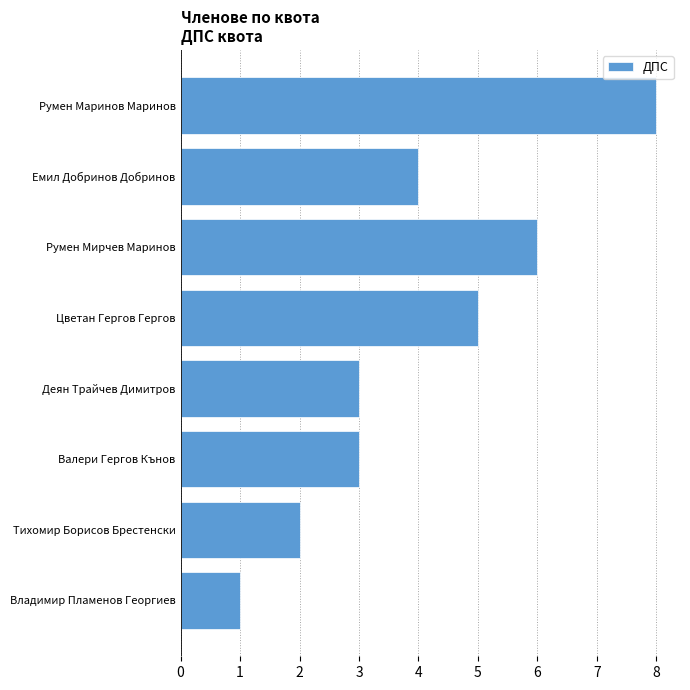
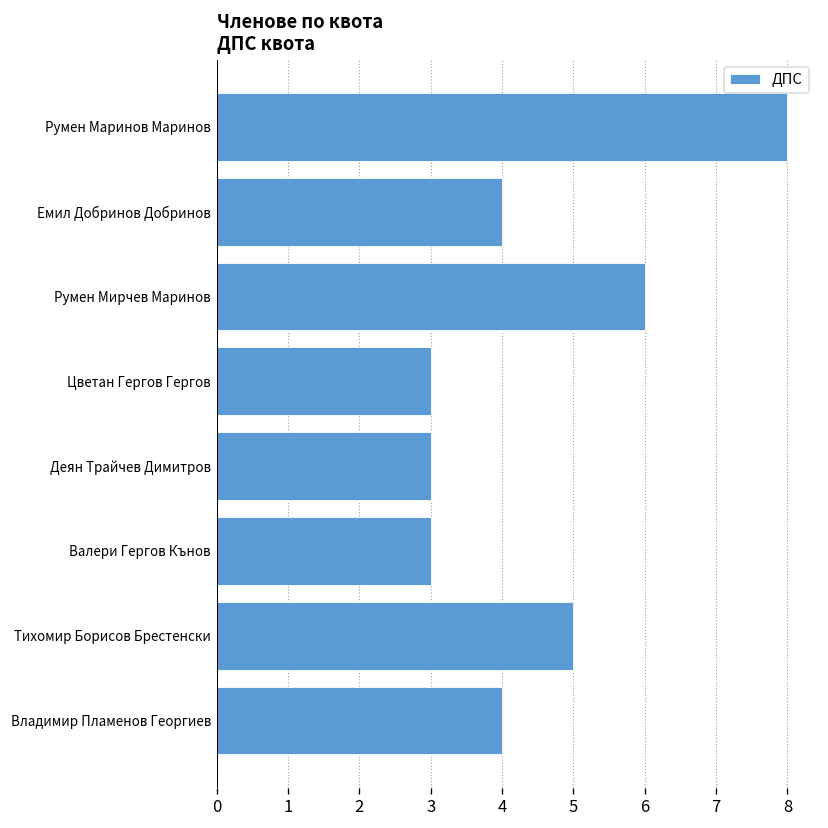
  {
    "Румен Маринов Маринов": 8,
    "Емил Добринов Добринов": 4,
    "Румен Мирчев Маринов": 6,
-   "Цветан Гергов Гергов": 5,
+   "Цветан Гергов Гергов": 3,
    "Деян Трайчев Димитров": 3,
    "Валери Гергов Кънов": 3,
-   "Тихомир Борисов Брестенски": 2,
-   "Владимир Пламенов Георгиев": 1
+   "Тихомир Борисов Брестенски": 5,
+   "Владимир Пламенов Георгиев": 4
  }
